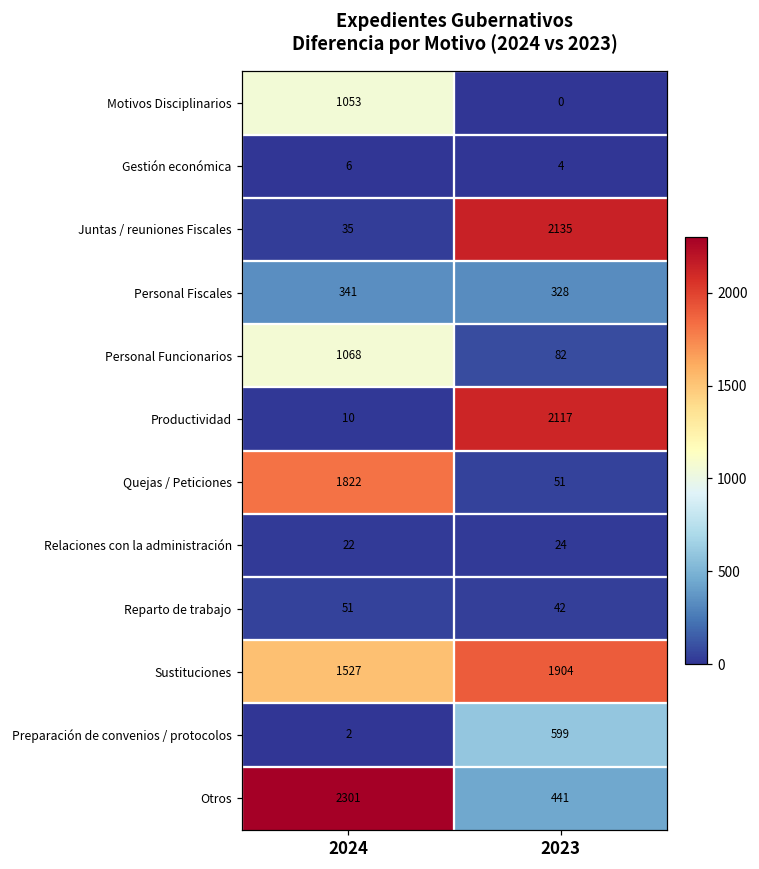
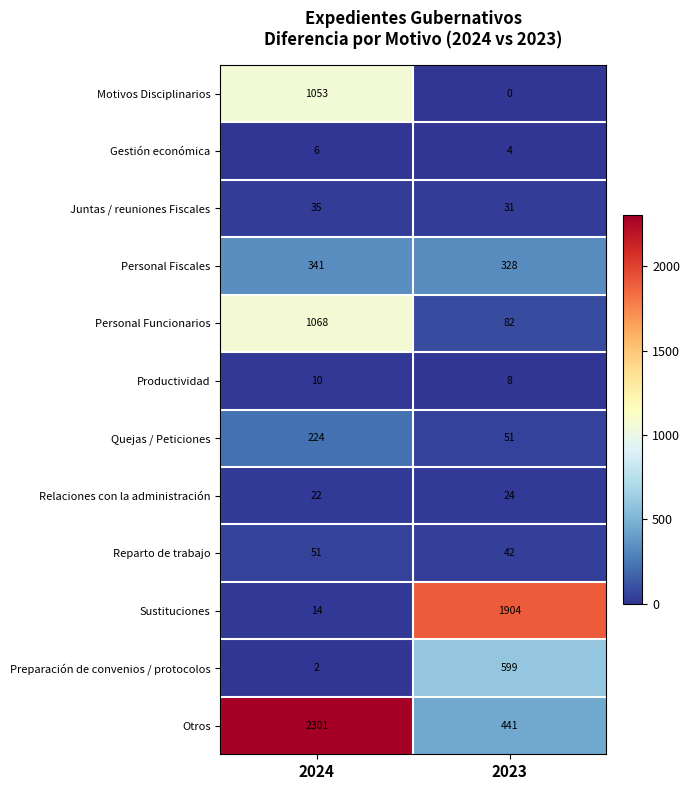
  {
    "Motivos Disciplinarios": {
      "2024": 1053,
      "2023": 0
    },
    "Gestión económica": {
      "2024": 6,
      "2023": 4
    },
    "Juntas / reuniones Fiscales": {
      "2024": 35,
-     "2023": 2135
+     "2023": 31
    },
    "Personal Fiscales": {
      "2024": 341,
      "2023": 328
    },
    "Personal Funcionarios": {
      "2024": 1068,
      "2023": 82
    },
    "Productividad": {
      "2024": 10,
-     "2023": 2117
+     "2023": 8
    },
    "Quejas / Peticiones": {
-     "2024": 1822,
+     "2024": 224,
      "2023": 51
    },
    "Relaciones con la administración": {
      "2024": 22,
      "2023": 24
    },
    "Reparto de trabajo": {
      "2024": 51,
      "2023": 42
    },
    "Sustituciones": {
-     "2024": 1527,
+     "2024": 14,
      "2023": 1904
    },
    "Preparación de convenios / protocolos": {
      "2024": 2,
      "2023": 599
    },
    "Otros": {
      "2024": 2301,
      "2023": 441
    }
  }
